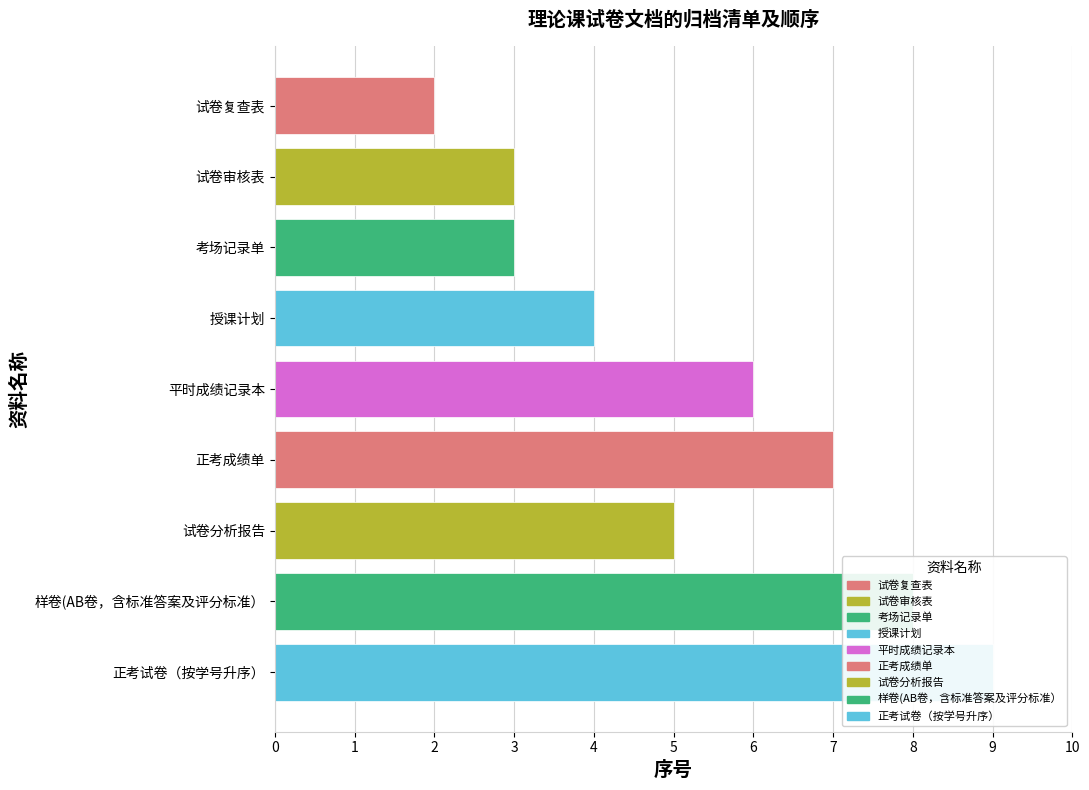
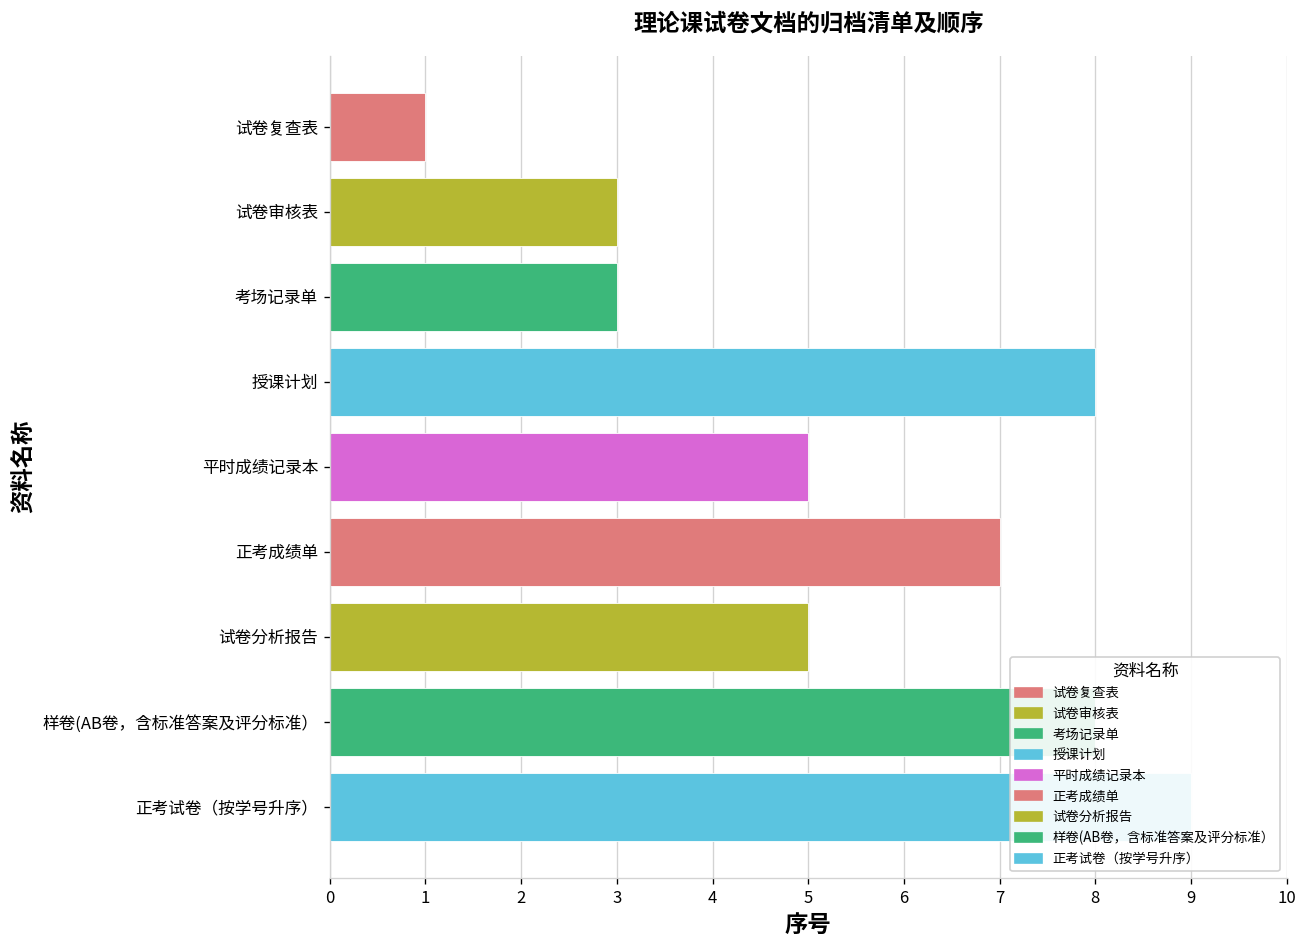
  {
-   "试卷复查表": 2,
+   "试卷复查表": 1,
    "试卷审核表": 3,
    "考场记录单": 3,
-   "授课计划": 4,
-   "平时成绩记录本": 6,
+   "授课计划": 8,
+   "平时成绩记录本": 5,
    "正考成绩单": 7,
    "试卷分析报告": 5
  }
